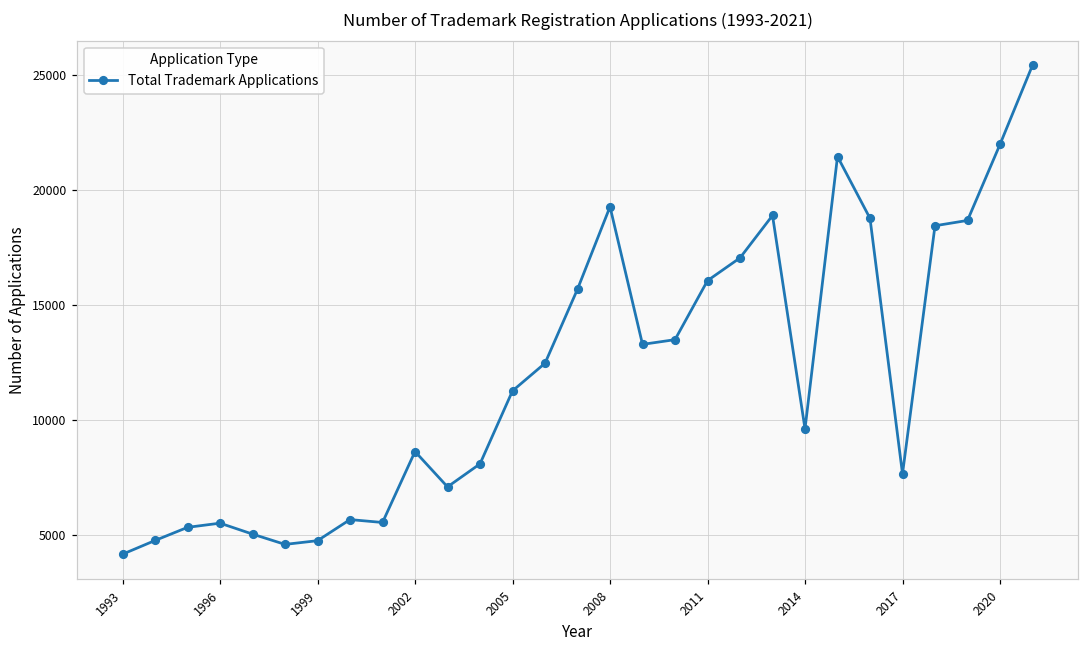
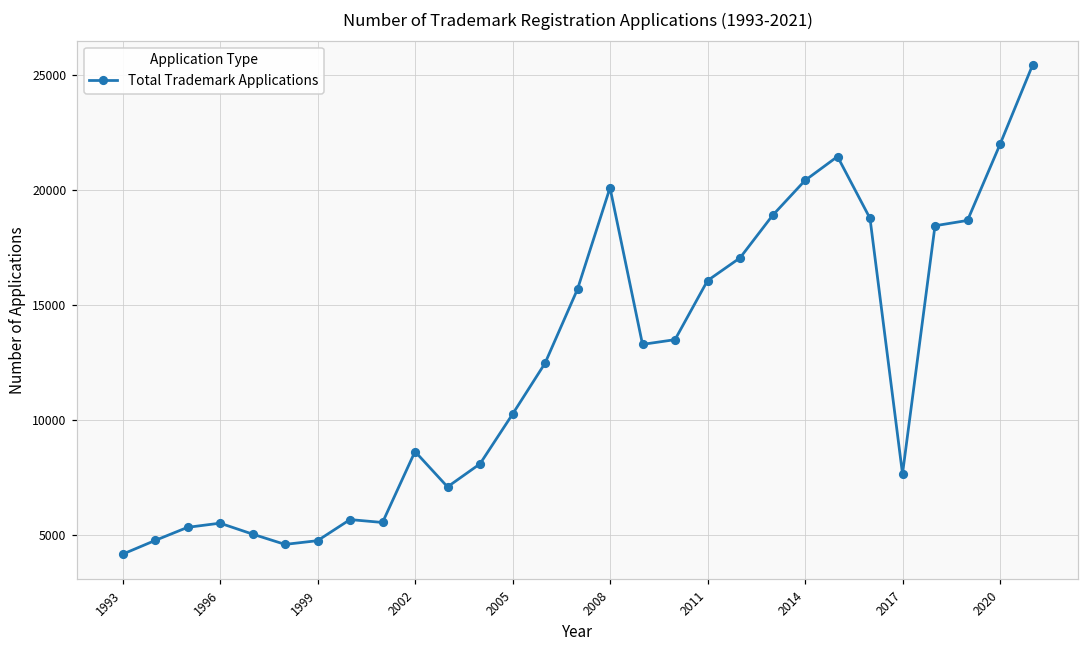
  {
    "1993": 4200,
    "1996": 5500,
    "1999": 4800,
    "2002": 8600,
-   "2005": 11300,
-   "2008": 19300,
+   "2005": 10300,
+   "2008": 20100,
    "2011": 16100,
-   "2014": 9600,
+   "2014": 20400,
    "2017": 7700,
    "2020": 22000
  }
